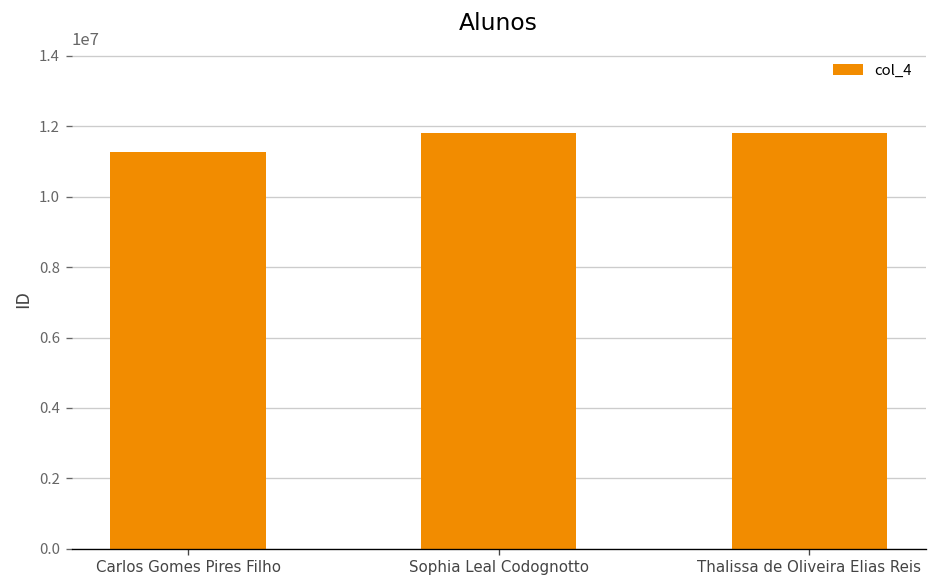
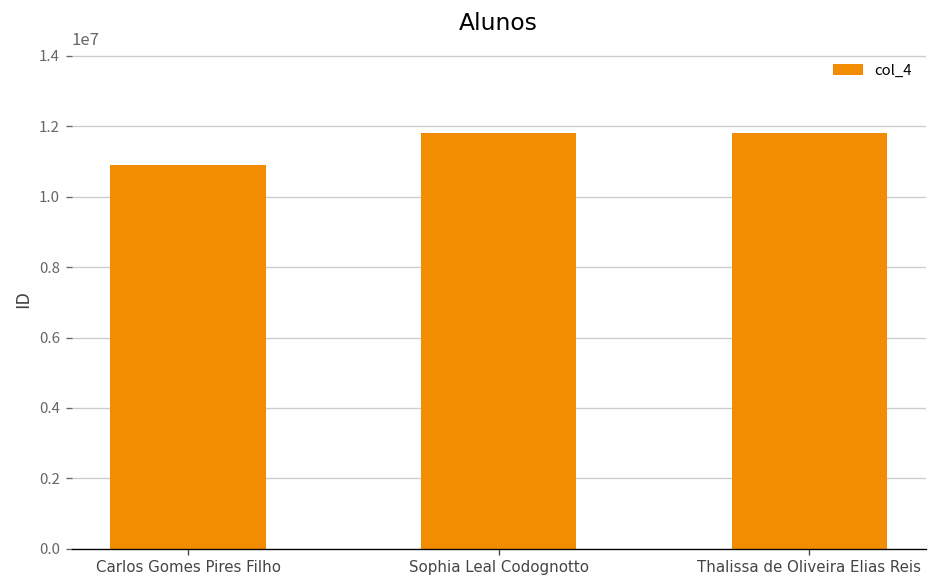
  {
-   "Carlos Gomes Pires Filho": 11300000,
+   "Carlos Gomes Pires Filho": 10900000,
    "Sophia Leal Codognotto": 11800000,
    "Thalissa de Oliveira Elias Reis": 11800000
  }
